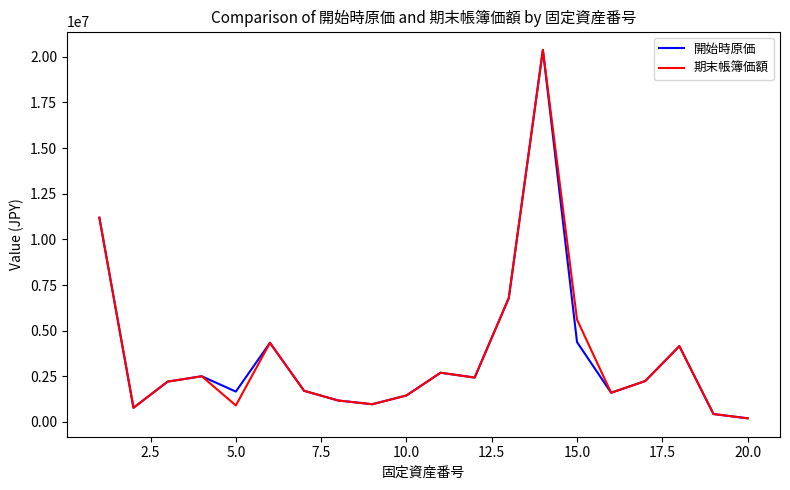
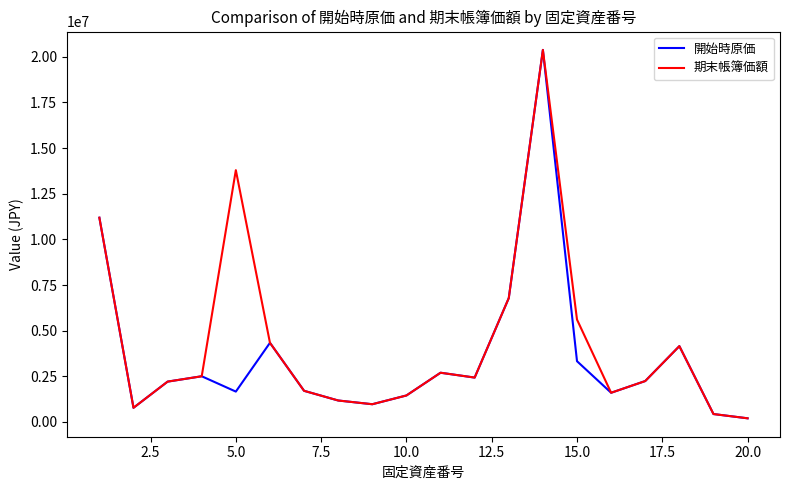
  {
    "開始時原価": {
      "5.0": 1700000,
-     "15.0": 4400000
+     "15.0": 3300000
    },
    "期末帳簿価額": {
-     "5.0": 900000,
+     "5.0": 13800000,
      "15.0": 5600000
    }
  }
